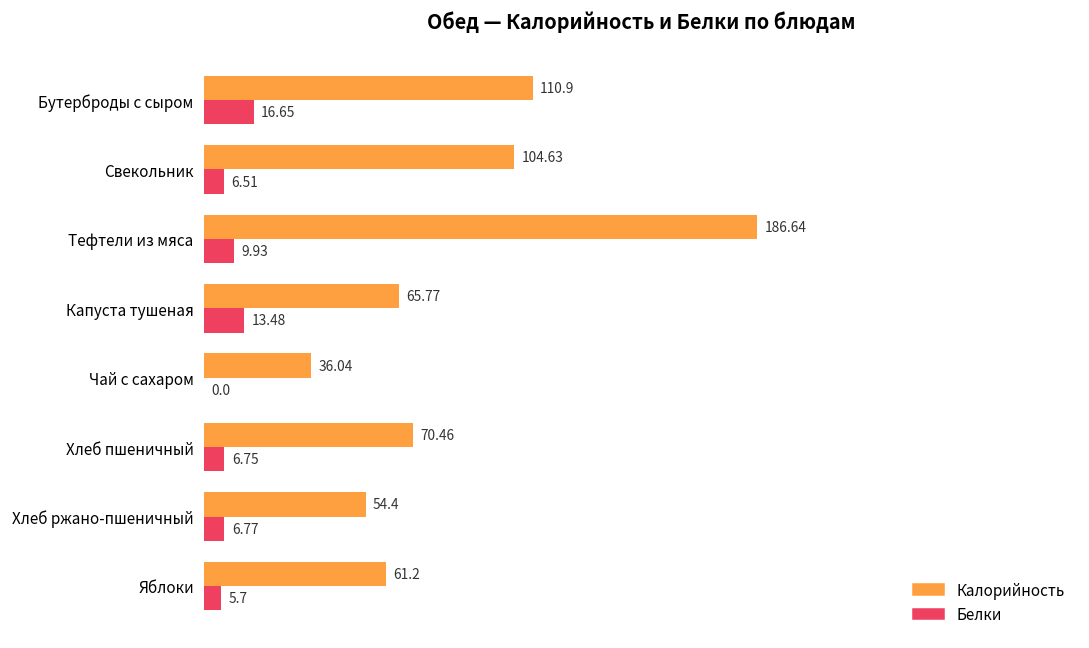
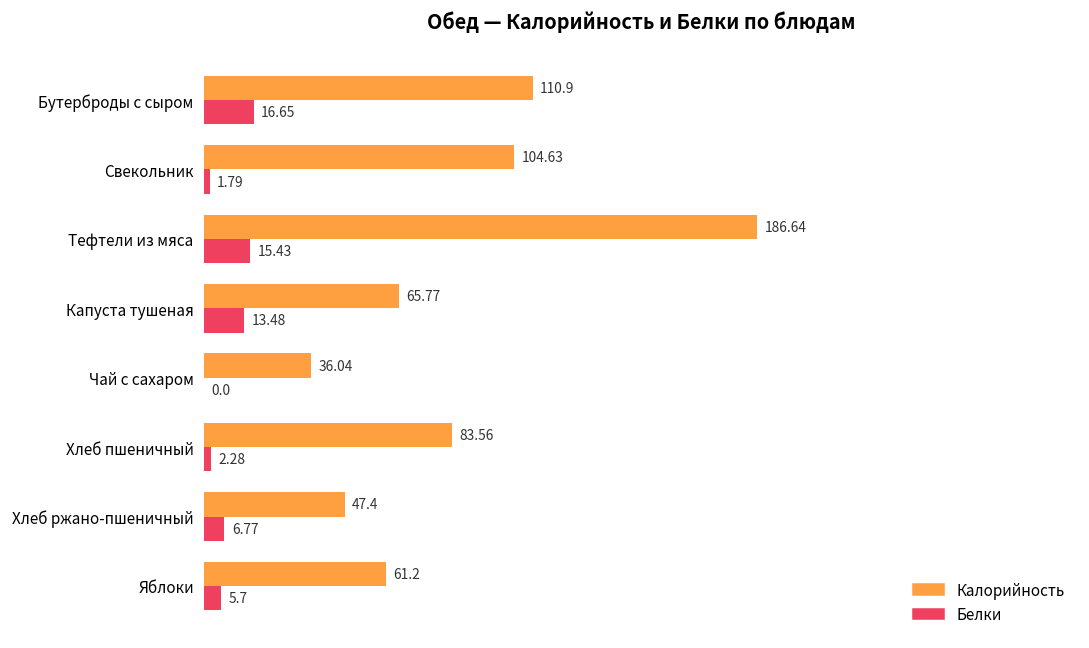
  {
    "Калорийность": {
      "Бутерброды с сыром": 110.9,
      "Свекольник": 104.63,
      "Тефтели из мяса": 186.64,
      "Капуста тушеная": 65.77,
      "Чай с сахаром": 36.04,
-     "Хлеб пшеничный": 70.46,
-     "Хлеб ржано-пшеничный": 54.4,
+     "Хлеб пшеничный": 83.56,
+     "Хлеб ржано-пшеничный": 47.4,
      "Яблоки": 61.2
    },
    "Белки": {
      "Бутерброды с сыром": 16.65,
-     "Свекольник": 6.51,
-     "Тефтели из мяса": 9.93,
+     "Свекольник": 1.79,
+     "Тефтели из мяса": 15.43,
      "Капуста тушеная": 13.48,
      "Чай с сахаром": 0.0,
-     "Хлеб пшеничный": 6.75,
+     "Хлеб пшеничный": 2.28,
      "Хлеб ржано-пшеничный": 6.77,
      "Яблоки": 5.7
    }
  }
